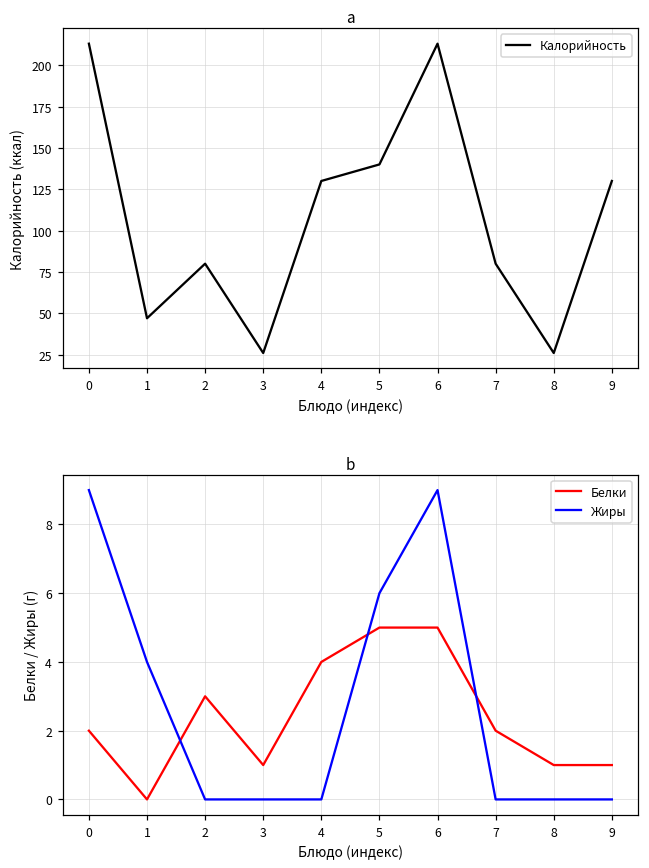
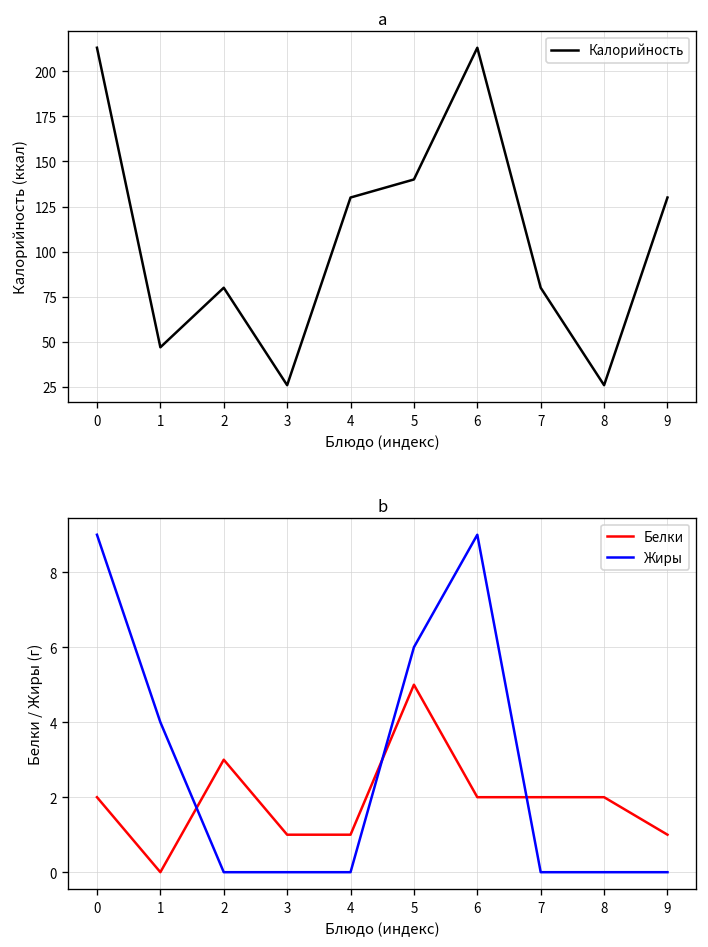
  {
    "a": {
      "0": 213,
      "1": 47,
      "2": 80,
      "3": 26,
      "4": 130,
      "5": 140,
      "6": 213,
      "7": 80,
      "8": 26,
      "9": 130
    },
    "b": {
      "Белки": {
        "0": 2,
        "1": 0,
        "2": 3,
        "3": 1,
-       "4": 4,
+       "4": 1,
        "5": 5,
-       "6": 5,
+       "6": 2,
        "7": 2,
-       "8": 1,
+       "8": 2,
        "9": 1
      },
      "Жиры": {
        "0": 9,
        "1": 4,
        "2": 0,
        "3": 0,
        "4": 0,
        "5": 6,
        "6": 9,
        "7": 0,
        "8": 0,
        "9": 0
      }
    }
  }
